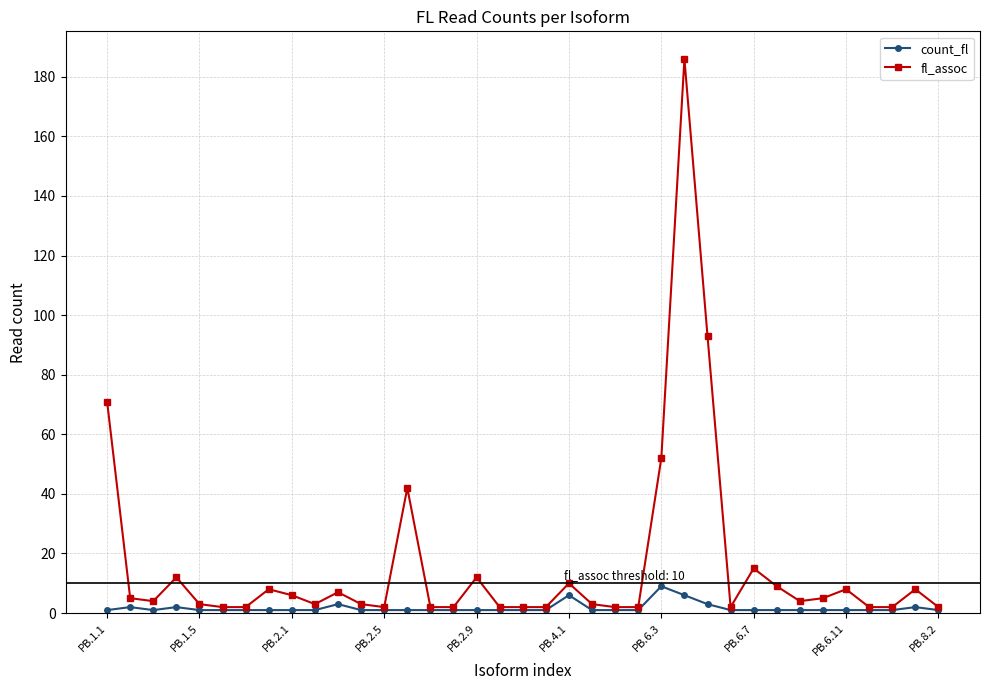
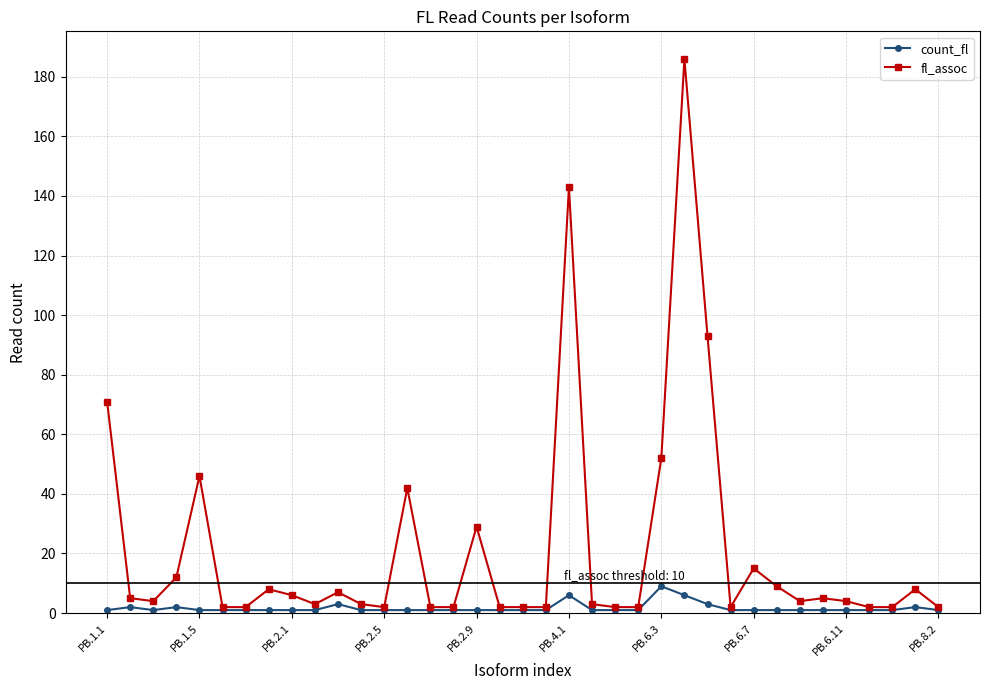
  {
    "count_fl": {
      "PB.1.1": 1,
      "PB.1.5": 1,
      "PB.2.1": 1,
      "PB.2.5": 1,
      "PB.2.9": 1,
      "PB.4.1": 6,
      "PB.6.7": 1,
      "PB.6.11": 1,
      "PB.8.2": 1
    },
    "fl_assoc": {
      "PB.1.1": 71,
-     "PB.1.5": 3,
+     "PB.1.5": 46,
      "PB.2.1": 6,
      "PB.2.5": 2,
-     "PB.2.9": 12,
-     "PB.4.1": 10,
+     "PB.2.9": 29,
+     "PB.4.1": 143,
      "PB.6.3": 52,
      "PB.6.7": 15,
-     "PB.6.11": 8,
+     "PB.6.11": 4,
      "PB.8.2": 2
    }
  }
